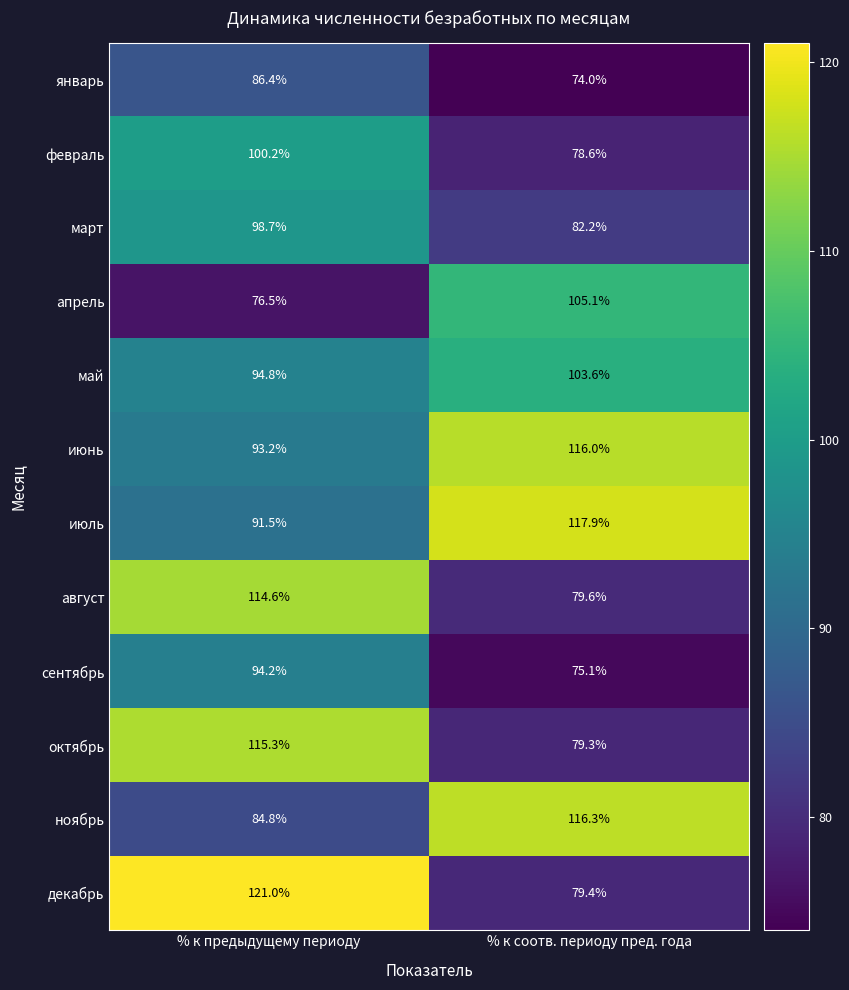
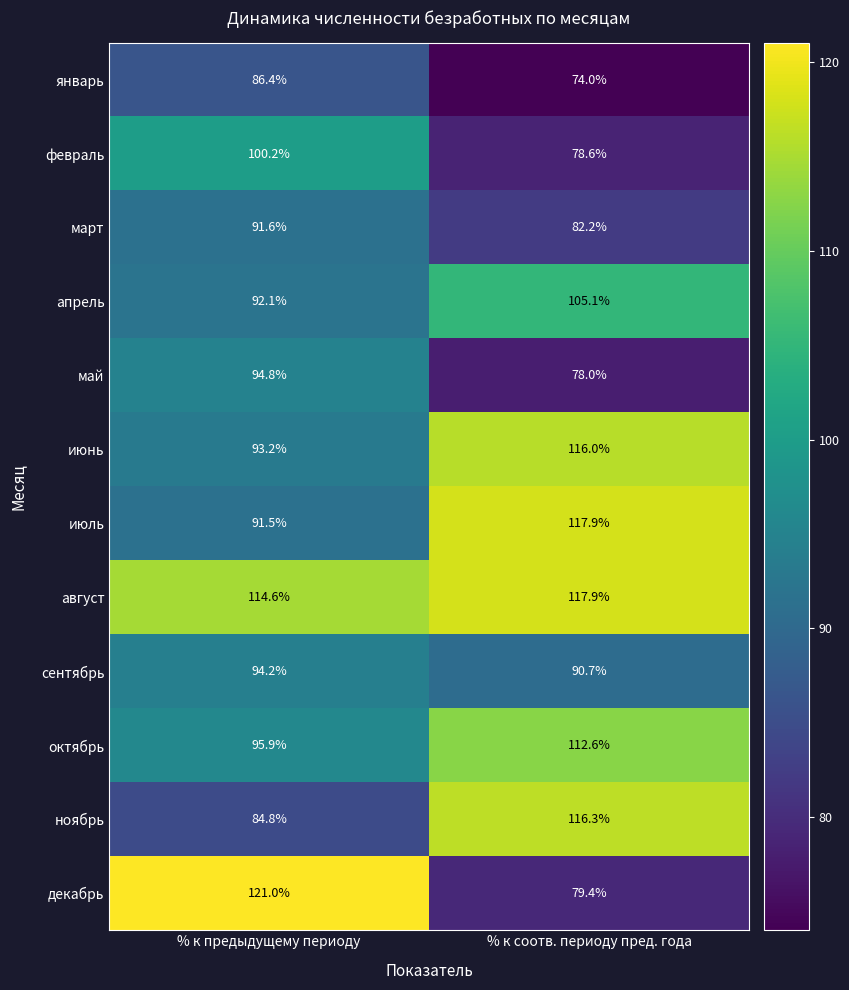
  {
    "январь": {
      "% к предыдущему периоду": "86.4%",
      "% к соотв. периоду пред. года": "74.0%"
    },
    "февраль": {
      "% к предыдущему периоду": "100.2%",
      "% к соотв. периоду пред. года": "78.6%"
    },
    "март": {
-     "% к предыдущему периоду": "98.7%",
+     "% к предыдущему периоду": "91.6%",
      "% к соотв. периоду пред. года": "82.2%"
    },
    "апрель": {
-     "% к предыдущему периоду": "76.5%",
+     "% к предыдущему периоду": "92.1%",
      "% к соотв. периоду пред. года": "105.1%"
    },
    "май": {
      "% к предыдущему периоду": "94.8%",
-     "% к соотв. периоду пред. года": "103.6%"
+     "% к соотв. периоду пред. года": "78.0%"
    },
    "июнь": {
      "% к предыдущему периоду": "93.2%",
      "% к соотв. периоду пред. года": "116.0%"
    },
    "июль": {
      "% к предыдущему периоду": "91.5%",
      "% к соотв. периоду пред. года": "117.9%"
    },
    "август": {
      "% к предыдущему периоду": "114.6%",
-     "% к соотв. периоду пред. года": "79.6%"
+     "% к соотв. периоду пред. года": "117.9%"
    },
    "сентябрь": {
      "% к предыдущему периоду": "94.2%",
-     "% к соотв. периоду пред. года": "75.1%"
+     "% к соотв. периоду пред. года": "90.7%"
    },
    "октябрь": {
-     "% к предыдущему периоду": "115.3%",
-     "% к соотв. периоду пред. года": "79.3%"
+     "% к предыдущему периоду": "95.9%",
+     "% к соотв. периоду пред. года": "112.6%"
    },
    "ноябрь": {
      "% к предыдущему периоду": "84.8%",
      "% к соотв. периоду пред. года": "116.3%"
    },
    "декабрь": {
      "% к предыдущему периоду": "121.0%",
      "% к соотв. периоду пред. года": "79.4%"
    }
  }
